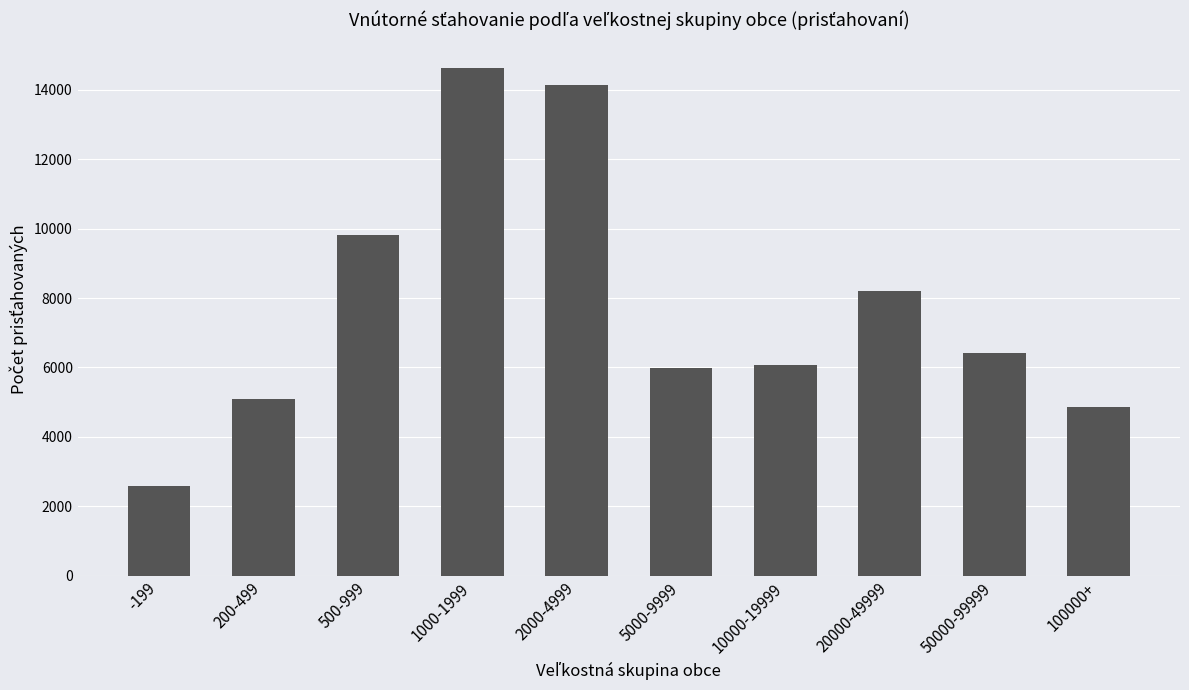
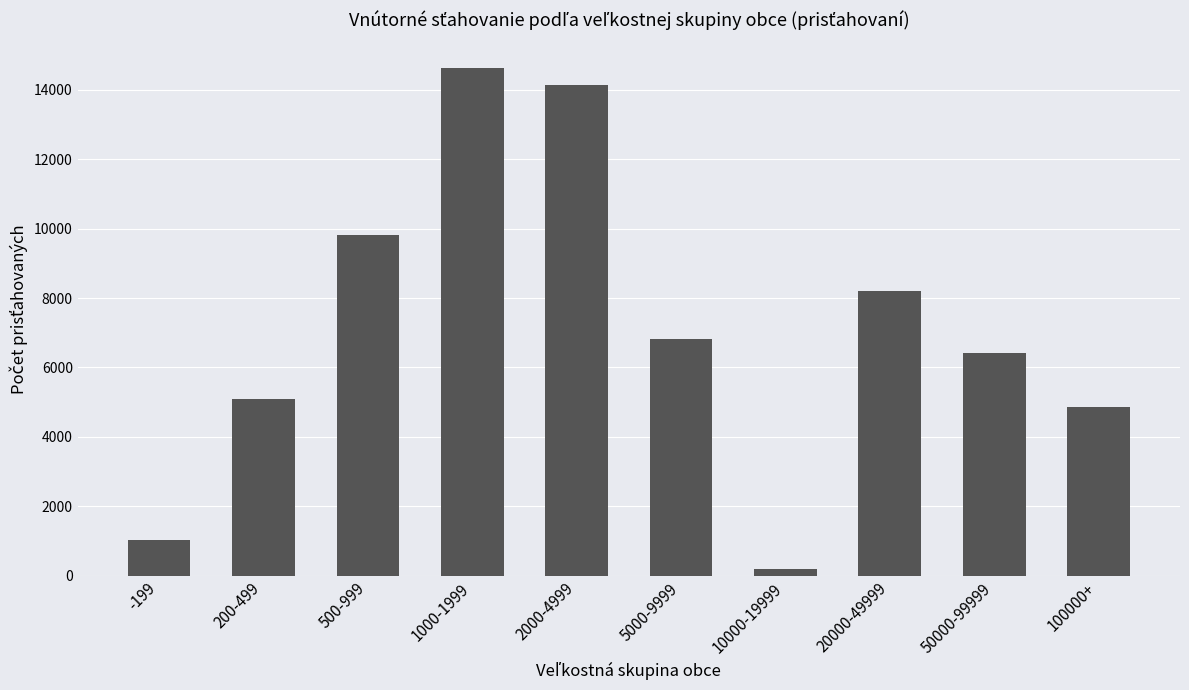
  {
-   "-199": 2600,
+   "-199": 1000,
    "200-499": 5100,
    "500-999": 9800,
    "1000-1999": 14600,
    "2000-4999": 14200,
-   "5000-9999": 6000,
-   "10000-19999": 6100,
+   "5000-9999": 6800,
+   "10000-19999": 200,
    "20000-49999": 8200,
    "50000-99999": 6400,
    "100000+": 4900
  }
